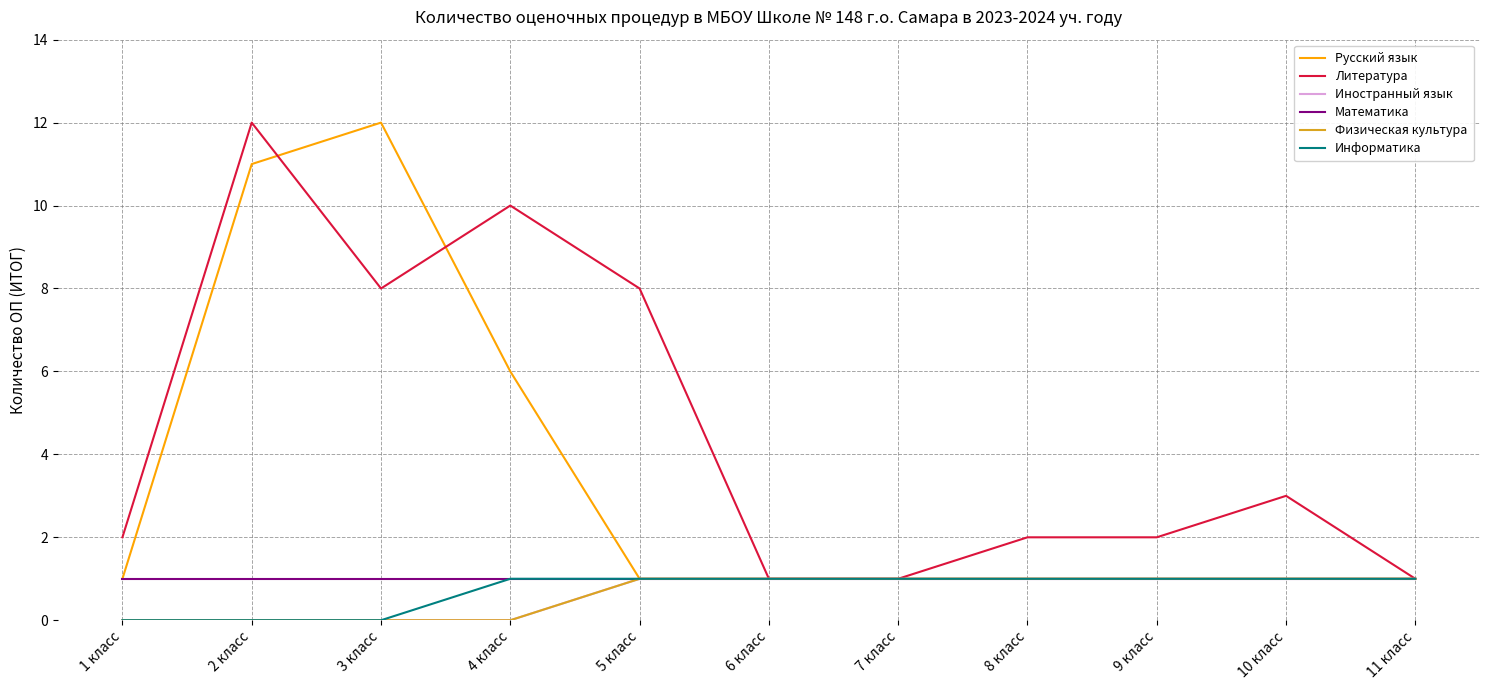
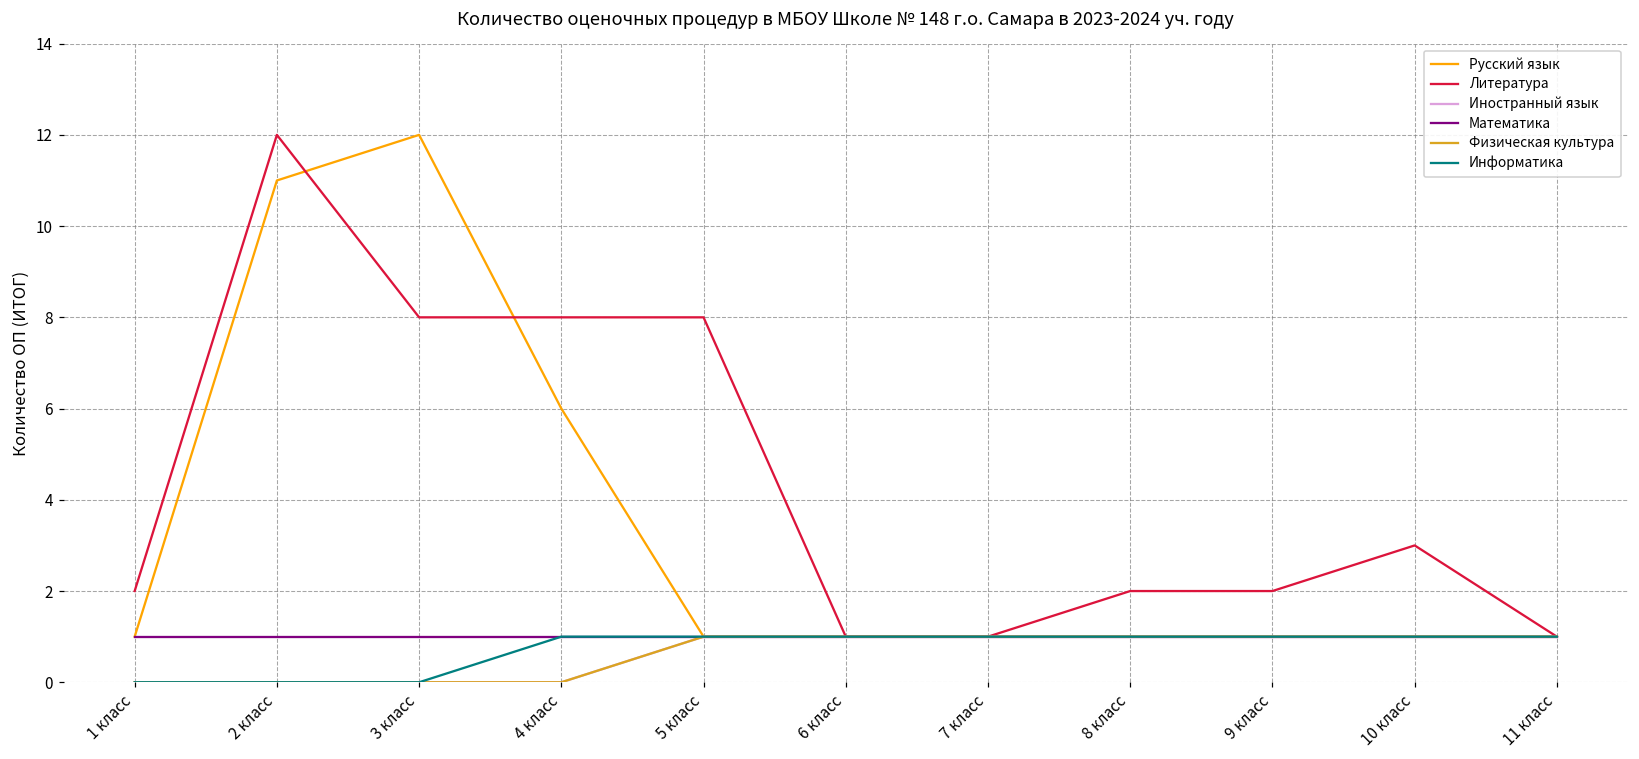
  {
    "Литература": {
      "1 класс": 2,
      "2 класс": 12,
      "3 класс": 8,
-     "4 класс": 10,
+     "4 класс": 8,
      "5 класс": 8,
      "8 класс": 2,
      "9 класс": 2,
      "10 класс": 3
    },
    "Математика": {
      "2 класс": 1,
      "3 класс": 1
    }
  }
